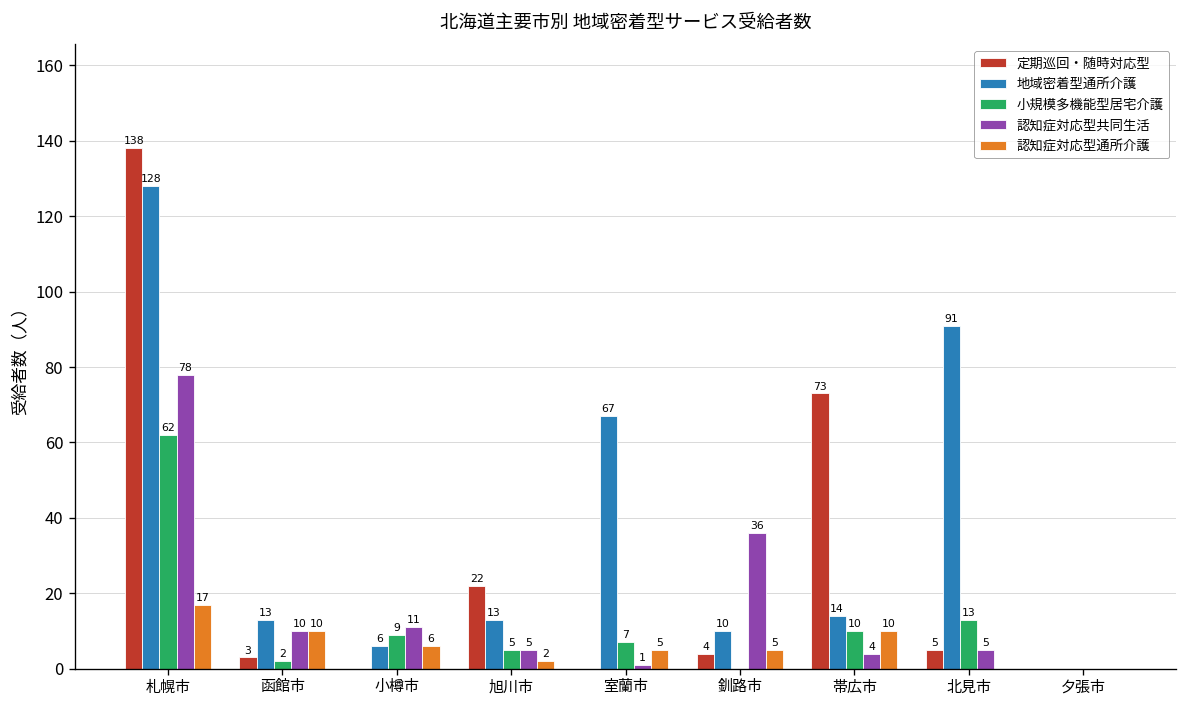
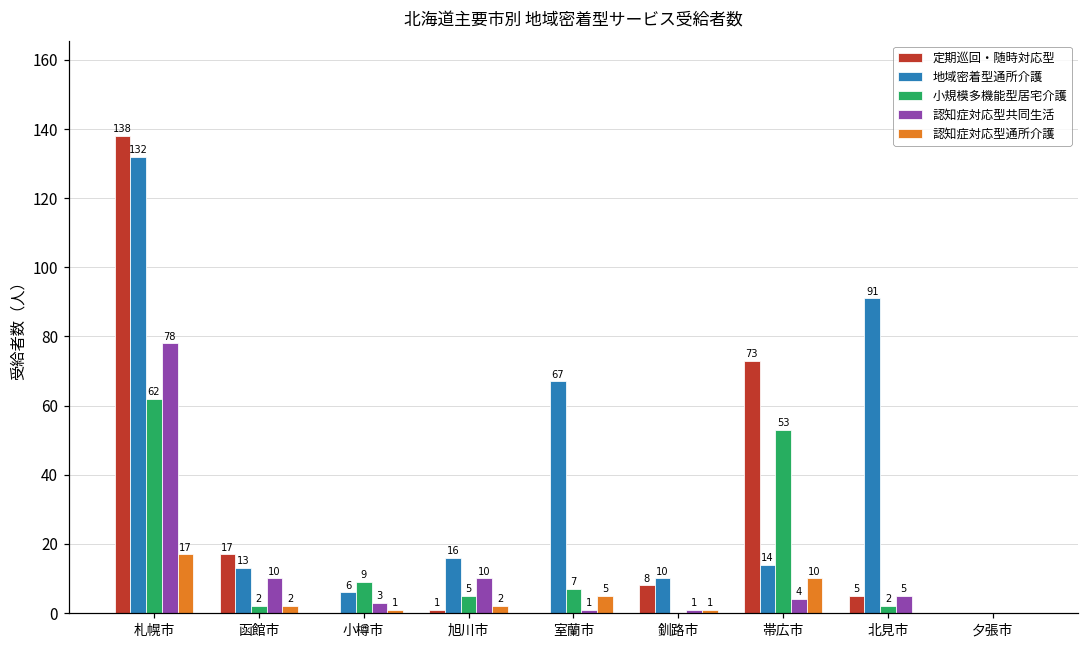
  {
    "定期巡回・随時対応型": {
      "札幌市": 138,
-     "函館市": 3,
-     "旭川市": 22,
-     "釧路市": 4,
+     "函館市": 17,
+     "旭川市": 1,
+     "釧路市": 8,
      "帯広市": 73,
      "北見市": 5
    },
    "地域密着型通所介護": {
-     "札幌市": 128,
+     "札幌市": 132,
      "函館市": 13,
      "小樽市": 6,
-     "旭川市": 13,
+     "旭川市": 16,
      "室蘭市": 67,
      "釧路市": 10,
      "帯広市": 14,
      "北見市": 91
    },
    "小規模多機能型居宅介護": {
      "札幌市": 62,
      "函館市": 2,
      "小樽市": 9,
      "旭川市": 5,
      "室蘭市": 7,
-     "帯広市": 10,
-     "北見市": 13
+     "帯広市": 53,
+     "北見市": 2
    },
    "認知症対応型共同生活": {
      "札幌市": 78,
      "函館市": 10,
-     "小樽市": 11,
-     "旭川市": 5,
+     "小樽市": 3,
+     "旭川市": 10,
      "室蘭市": 1,
-     "釧路市": 36,
+     "釧路市": 1,
      "帯広市": 4,
      "北見市": 5
    },
    "認知症対応型通所介護": {
      "札幌市": 17,
-     "函館市": 10,
-     "小樽市": 6,
+     "函館市": 2,
+     "小樽市": 1,
      "旭川市": 2,
      "室蘭市": 5,
-     "釧路市": 5,
+     "釧路市": 1,
      "帯広市": 10
    }
  }
